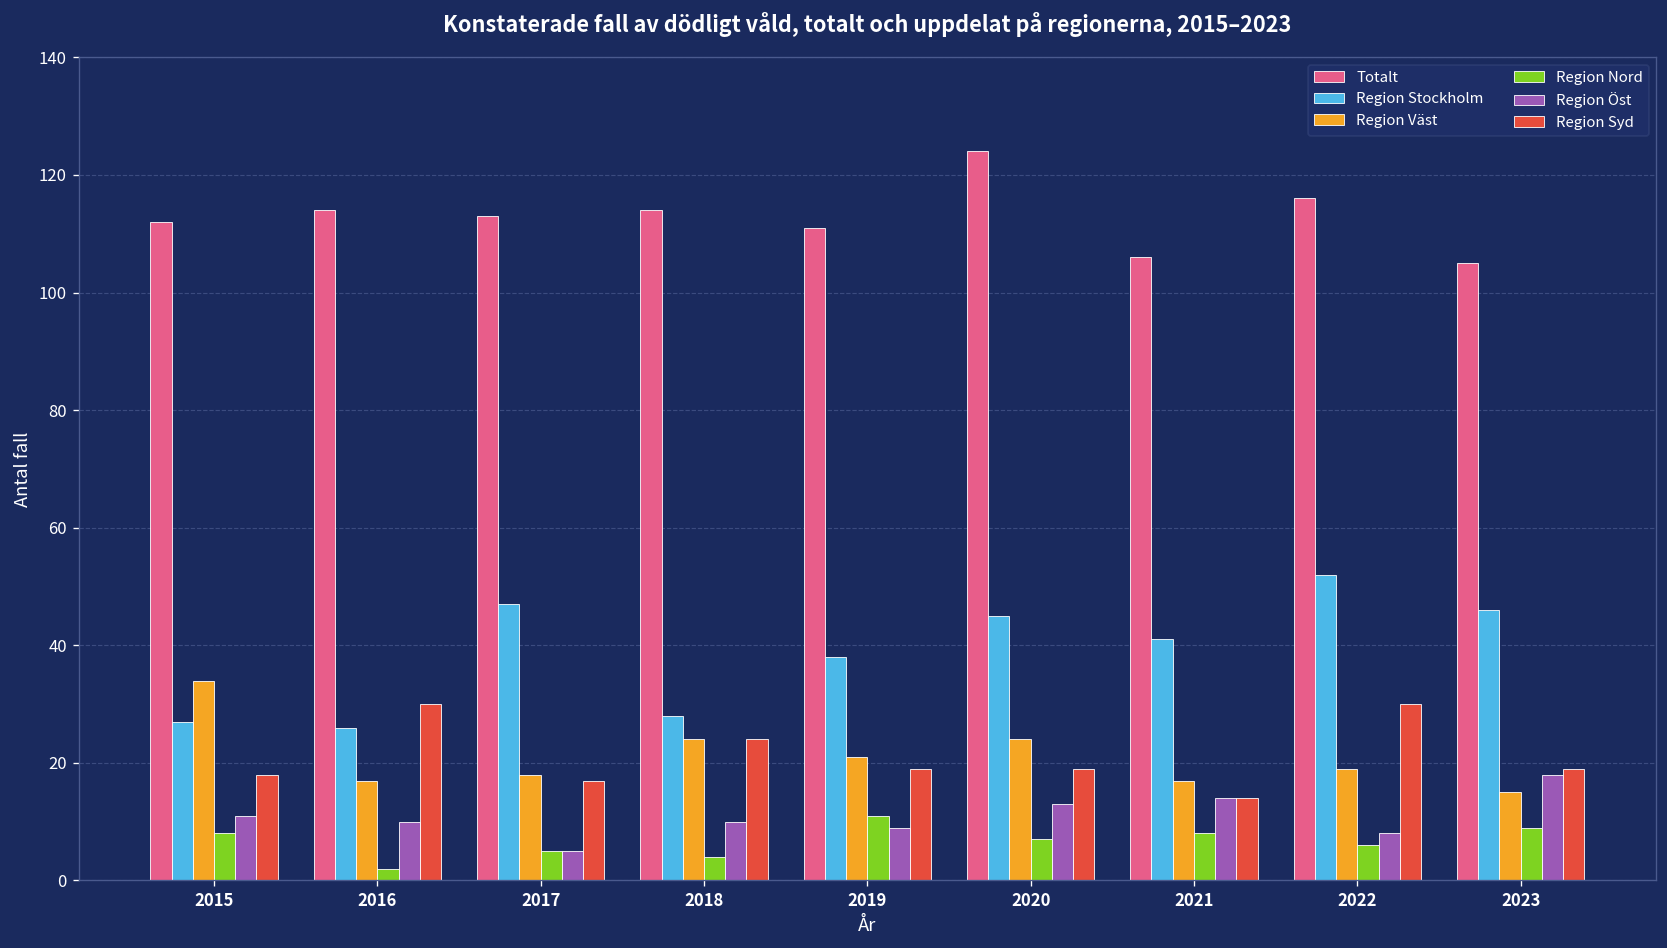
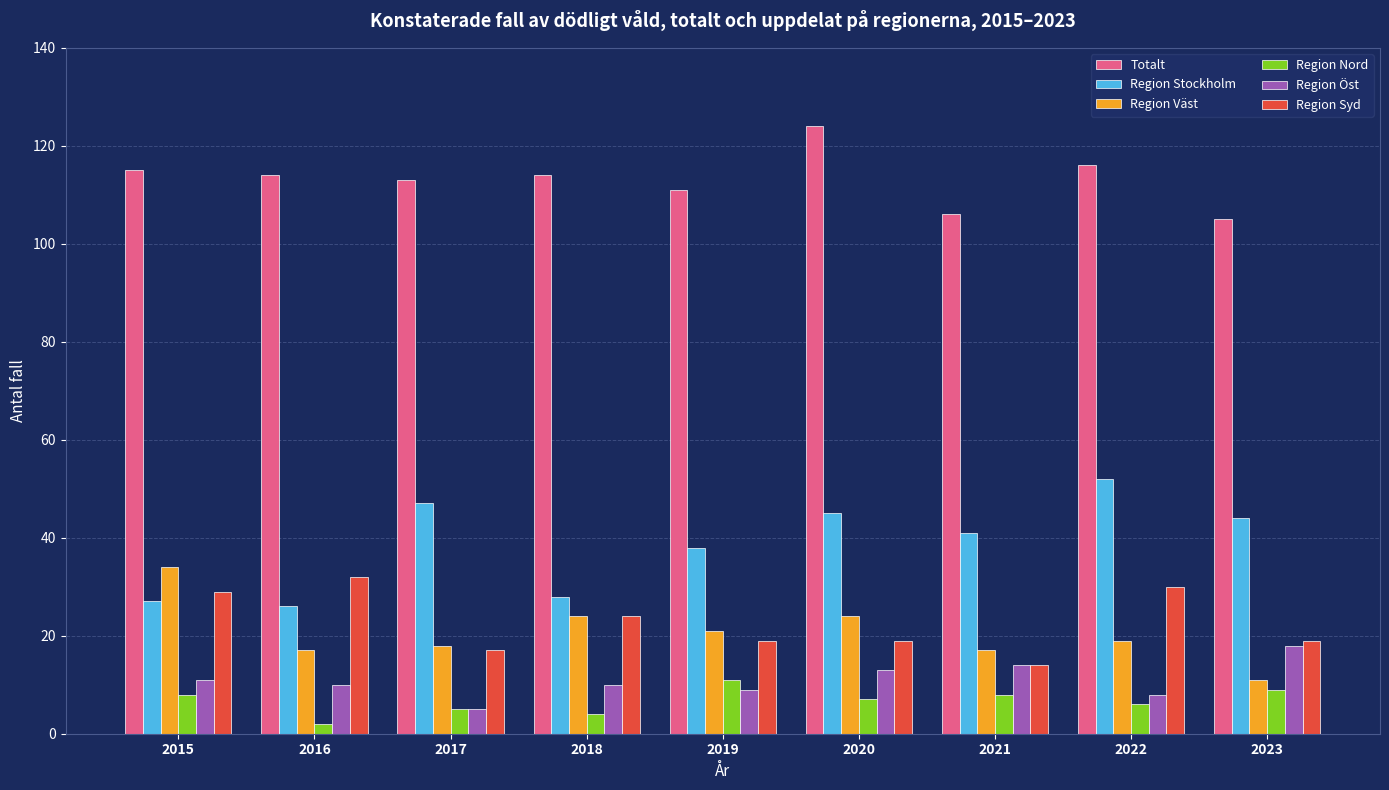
  {
    "Totalt": {
-     "2015": 112,
+     "2015": 115,
      "2016": 114,
      "2017": 113,
      "2018": 114,
      "2019": 111,
      "2020": 124,
      "2021": 106,
      "2022": 116,
      "2023": 105
    },
    "Region Stockholm": {
      "2015": 27,
      "2016": 26,
      "2017": 47,
      "2018": 28,
      "2019": 38,
      "2020": 45,
      "2021": 41,
      "2022": 52,
-     "2023": 46
+     "2023": 44
    },
    "Region Väst": {
      "2015": 34,
      "2016": 17,
      "2017": 18,
      "2018": 24,
      "2019": 21,
      "2020": 24,
      "2021": 17,
      "2022": 19,
-     "2023": 15
+     "2023": 11
    },
    "Region Nord": {
      "2015": 8,
      "2016": 2,
      "2017": 5,
      "2018": 4,
      "2019": 11,
      "2020": 7,
      "2021": 8,
      "2022": 6,
      "2023": 9
    },
    "Region Öst": {
      "2015": 11,
      "2016": 10,
      "2017": 5,
      "2018": 10,
      "2019": 9,
      "2020": 13,
      "2021": 14,
      "2022": 8,
      "2023": 18
    },
    "Region Syd": {
-     "2015": 18,
-     "2016": 30,
+     "2015": 29,
+     "2016": 32,
      "2017": 17,
      "2018": 24,
      "2019": 19,
      "2020": 19,
      "2021": 14,
      "2022": 30,
      "2023": 19
    }
  }
